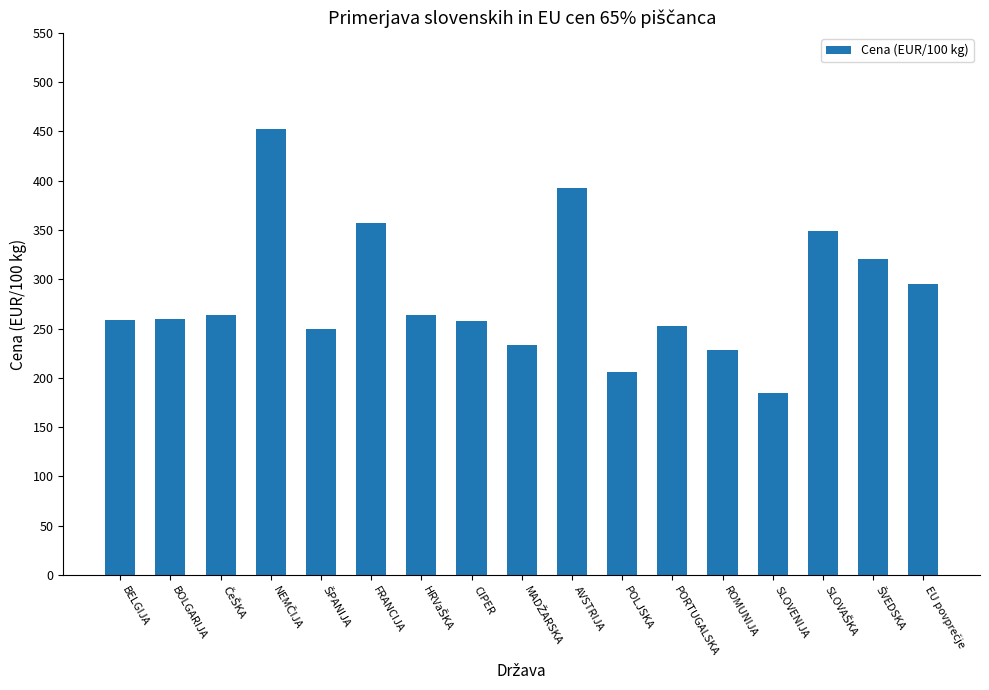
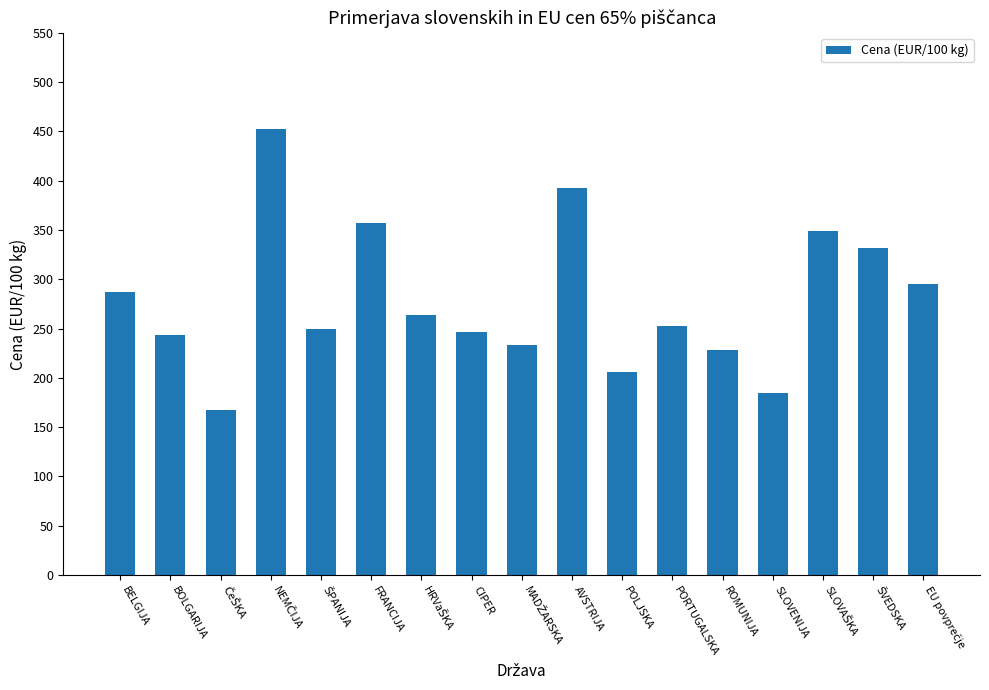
  {
-   "BELGIJA": 260,
-   "BOLGARIJA": 260,
-   "ČeŠKA": 260,
+   "BELGIJA": 290,
+   "BOLGARIJA": 240,
+   "ČeŠKA": 170,
    "NEMČIJA": 450,
    "ŠPANIJA": 250,
    "FRANCIJA": 360,
    "HRVaŠKA": 260,
-   "CIPER": 260,
+   "CIPER": 250,
    "MADŽARSKA": 230,
    "AVSTRIJA": 390,
    "POLJSKA": 210,
    "PORTUGALSKA": 250,
    "ROMUNIJA": 230,
    "SLOVENIJA": 180,
    "SLOVAŠKA": 350,
-   "ŠVEDSKA": 320,
+   "ŠVEDSKA": 330,
    "EU povprečje": 290
  }
